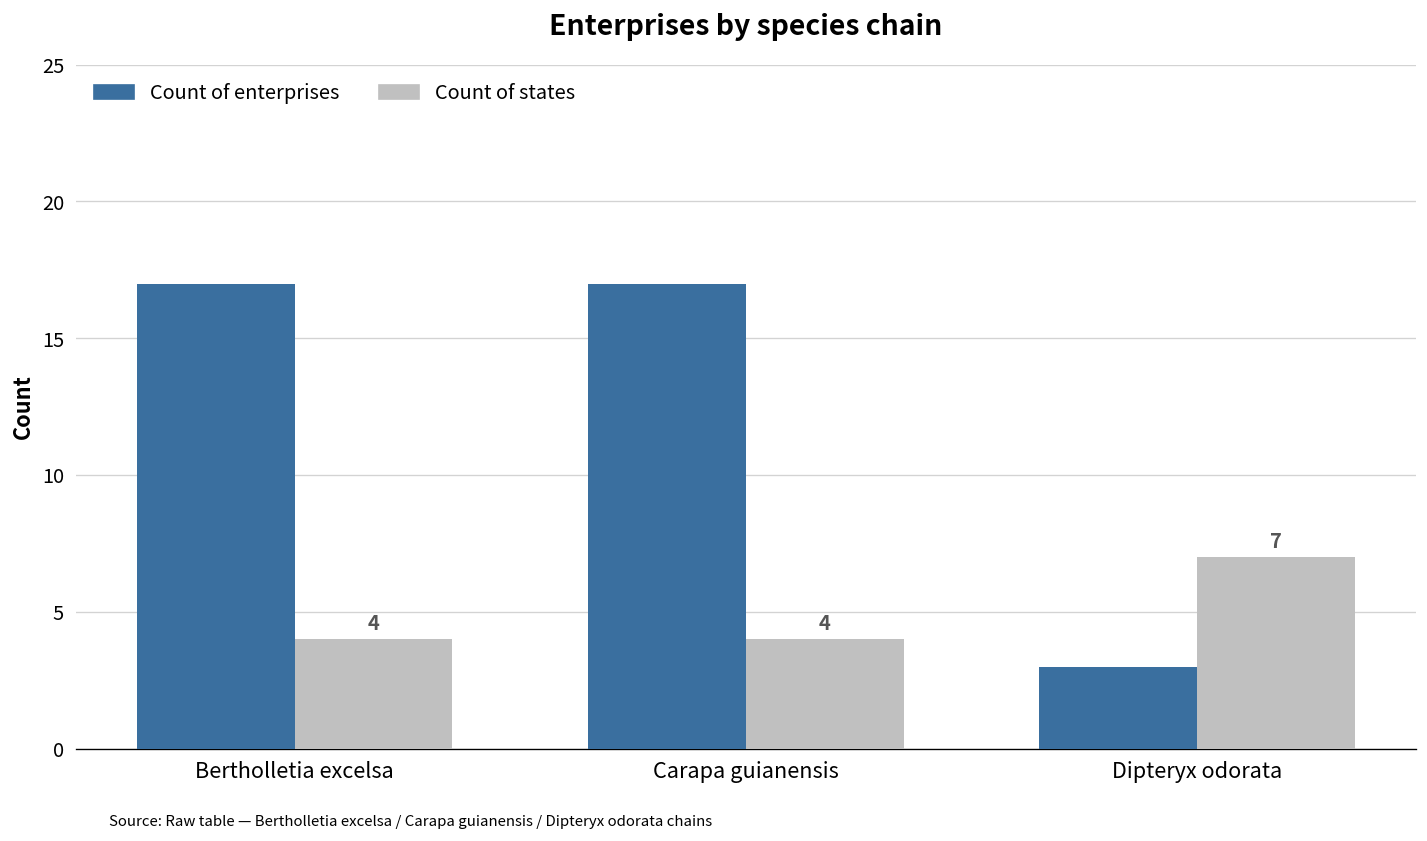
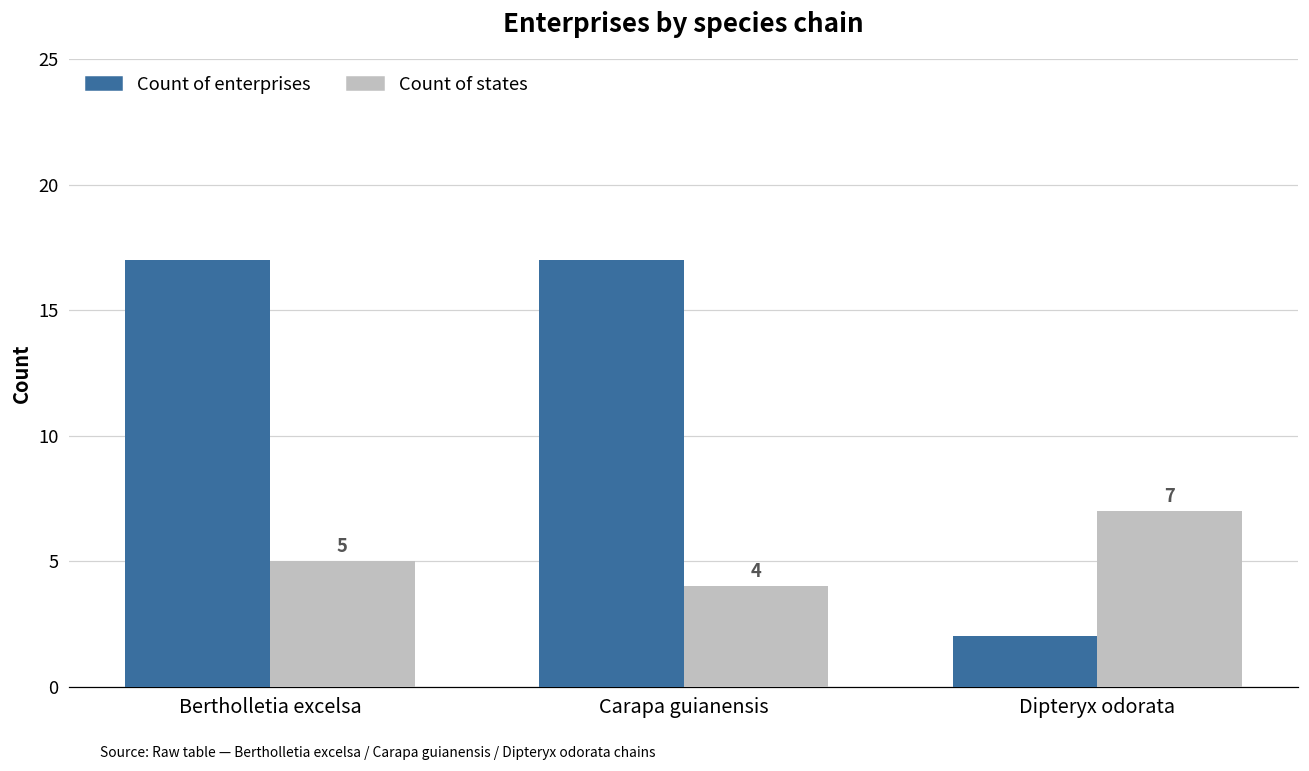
  {
    "Count of enterprises": {
      "Bertholletia excelsa": 17,
      "Carapa guianensis": 17,
-     "Dipteryx odorata": 3
+     "Dipteryx odorata": 2
    },
    "Count of states": {
-     "Bertholletia excelsa": 4,
+     "Bertholletia excelsa": 5,
      "Carapa guianensis": 4,
      "Dipteryx odorata": 7
    }
  }
